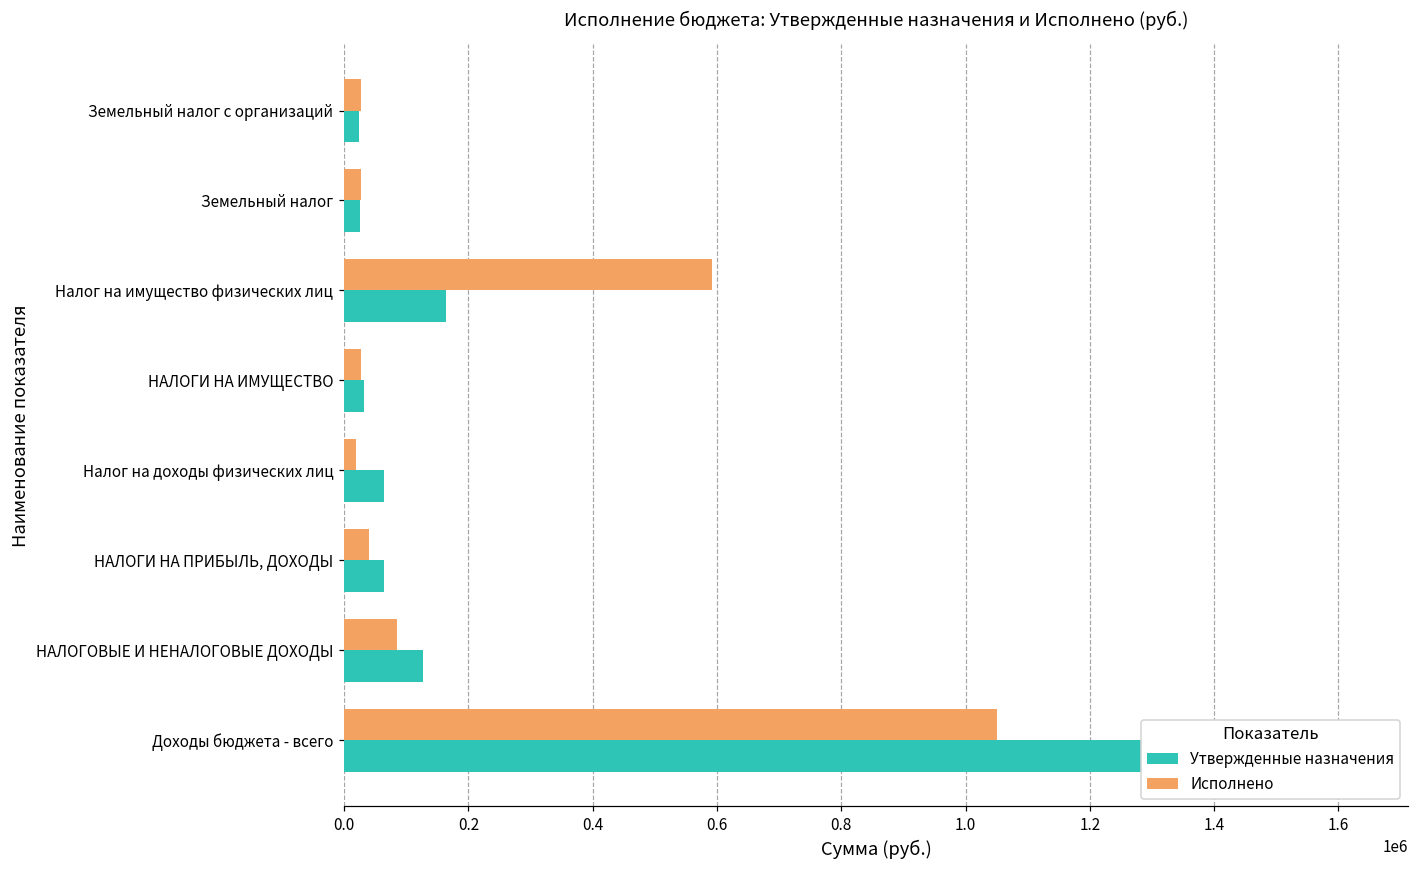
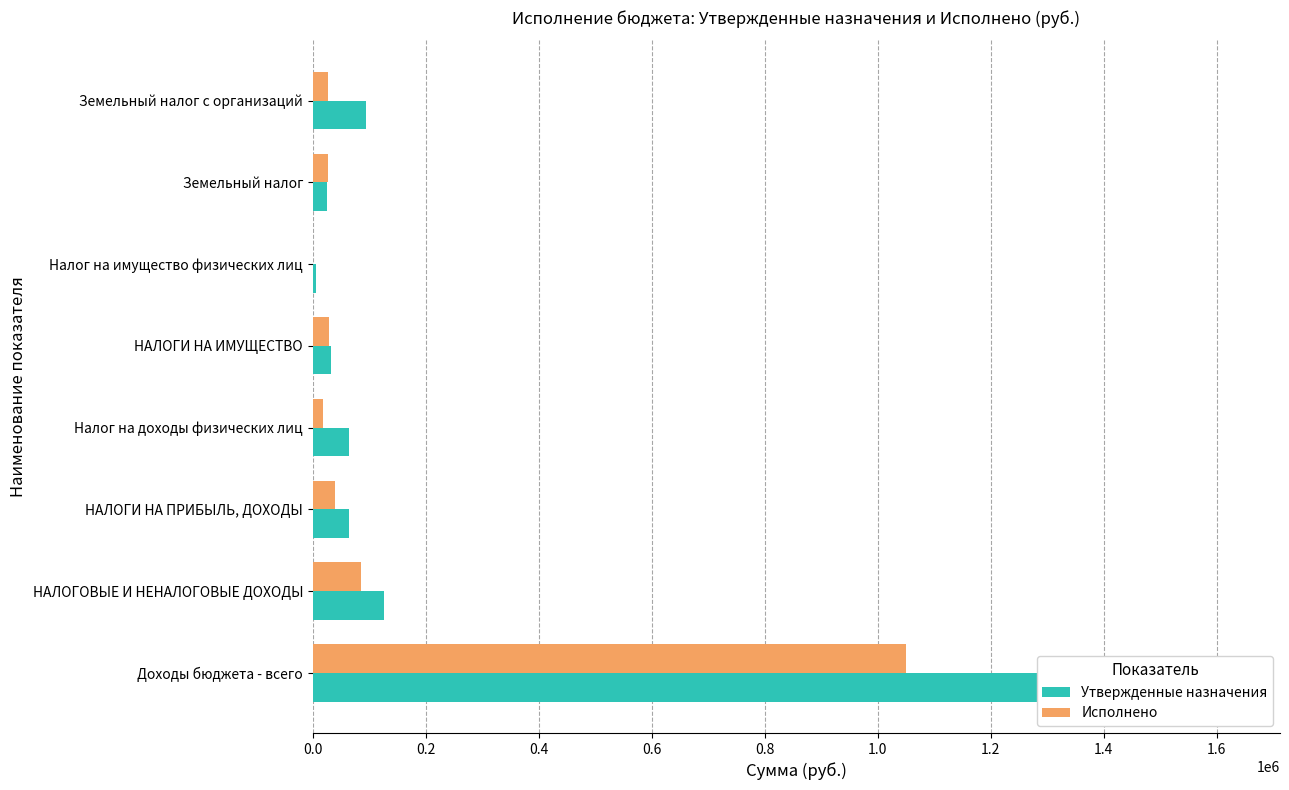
  {
    "Утвержденные назначения": {
-     "Земельный налог с организаций": 20000,
+     "Земельный налог с организаций": 90000,
      "Земельный налог": 30000,
-     "Налог на имущество физических лиц": 160000,
+     "Налог на имущество физических лиц": 10000,
      "НАЛОГИ НА ИМУЩЕСТВО": 30000,
      "Налог на доходы физических лиц": 60000,
      "НАЛОГИ НА ПРИБЫЛЬ, ДОХОДЫ": 60000,
      "НАЛОГОВЫЕ И НЕНАЛОГОВЫЕ ДОХОДЫ": 130000
    },
    "Исполнено": {
      "Земельный налог с организаций": 30000,
      "Земельный налог": 30000,
-     "Налог на имущество физических лиц": 590000,
+     "Налог на имущество физических лиц": 0,
      "НАЛОГИ НА ИМУЩЕСТВО": 30000,
      "Налог на доходы физических лиц": 20000,
      "НАЛОГИ НА ПРИБЫЛЬ, ДОХОДЫ": 40000,
      "НАЛОГОВЫЕ И НЕНАЛОГОВЫЕ ДОХОДЫ": 90000,
      "Доходы бюджета - всего": 1050000
    }
  }
